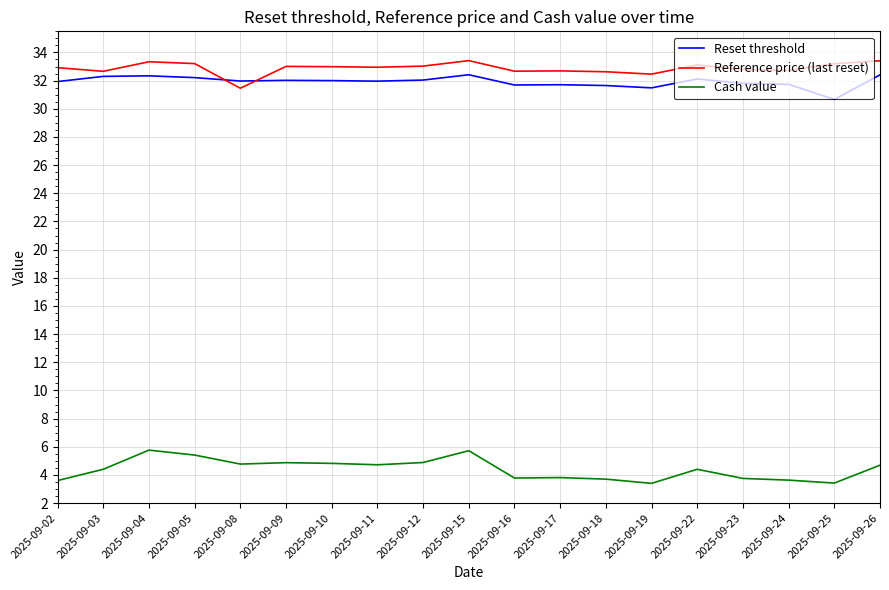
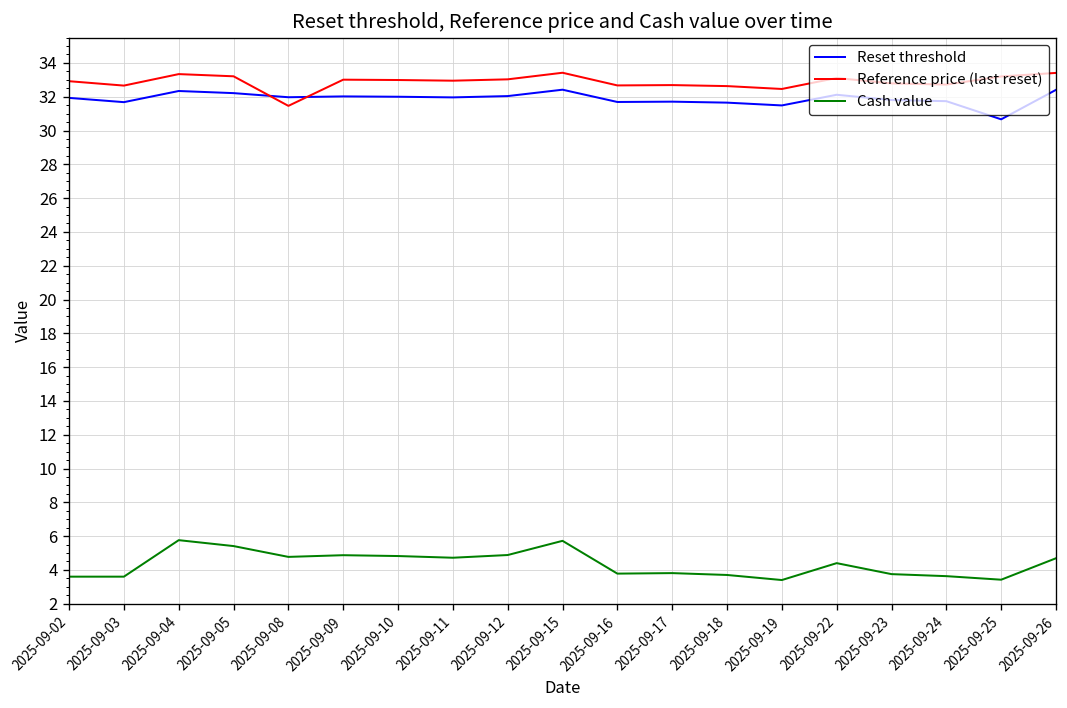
  {
    "Reset threshold": {
      "2025-09-02": 31.9,
-     "2025-09-03": 32.3,
+     "2025-09-03": 31.7,
      "2025-09-04": 32.3,
      "2025-09-05": 32.2,
      "2025-09-08": 32.0,
      "2025-09-09": 32.0,
      "2025-09-10": 32.0,
      "2025-09-11": 32.0,
      "2025-09-12": 32.0,
      "2025-09-15": 32.4,
      "2025-09-16": 31.7,
      "2025-09-17": 31.7,
      "2025-09-18": 31.7,
      "2025-09-19": 31.5,
      "2025-09-25": 30.7,
      "2025-09-26": 32.4
    },
    "Reference price (last reset)": {
      "2025-09-02": 32.9,
      "2025-09-03": 32.7,
      "2025-09-04": 33.3,
      "2025-09-05": 33.2,
      "2025-09-08": 31.5,
      "2025-09-09": 33.0,
      "2025-09-10": 33.0,
      "2025-09-11": 33.0,
      "2025-09-12": 33.0,
      "2025-09-15": 33.4,
      "2025-09-16": 32.7,
      "2025-09-17": 32.7,
      "2025-09-18": 32.6,
      "2025-09-19": 32.5,
      "2025-09-26": 33.4
    },
    "Cash value": {
      "2025-09-02": 3.6,
-     "2025-09-03": 4.4,
+     "2025-09-03": 3.6,
      "2025-09-04": 5.8,
      "2025-09-05": 5.4,
      "2025-09-08": 4.8,
      "2025-09-09": 4.9,
      "2025-09-10": 4.8,
      "2025-09-11": 4.7,
      "2025-09-12": 4.9,
      "2025-09-15": 5.7,
      "2025-09-16": 3.8,
      "2025-09-17": 3.8,
      "2025-09-18": 3.7,
      "2025-09-19": 3.4,
      "2025-09-22": 4.4,
      "2025-09-23": 3.8,
      "2025-09-24": 3.6,
      "2025-09-25": 3.4,
      "2025-09-26": 4.7
    }
  }
